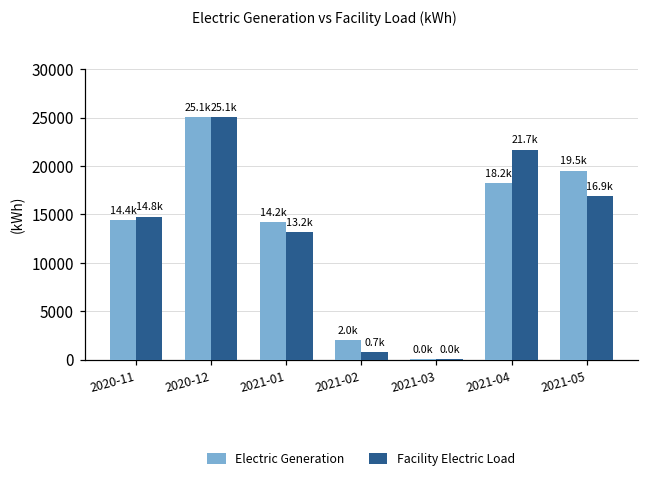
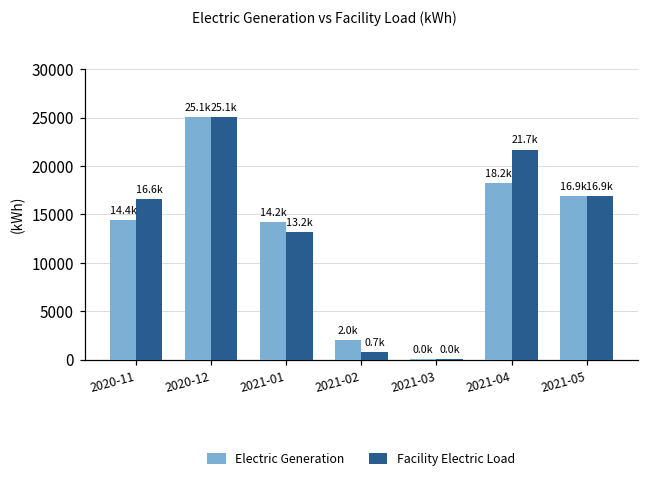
  {
    "Electric Generation": {
      "2020-11": "14.4k",
      "2020-12": "25.1k",
      "2021-01": "14.2k",
      "2021-02": "2.0k",
      "2021-04": "18.2k",
-     "2021-05": "19.5k"
+     "2021-05": "16.9k"
    },
    "Facility Electric Load": {
-     "2020-11": "14.8k",
+     "2020-11": "16.6k",
      "2020-12": "25.1k",
      "2021-01": "13.2k",
      "2021-02": "0.7k",
      "2021-04": "21.7k",
      "2021-05": "16.9k"
    }
  }
